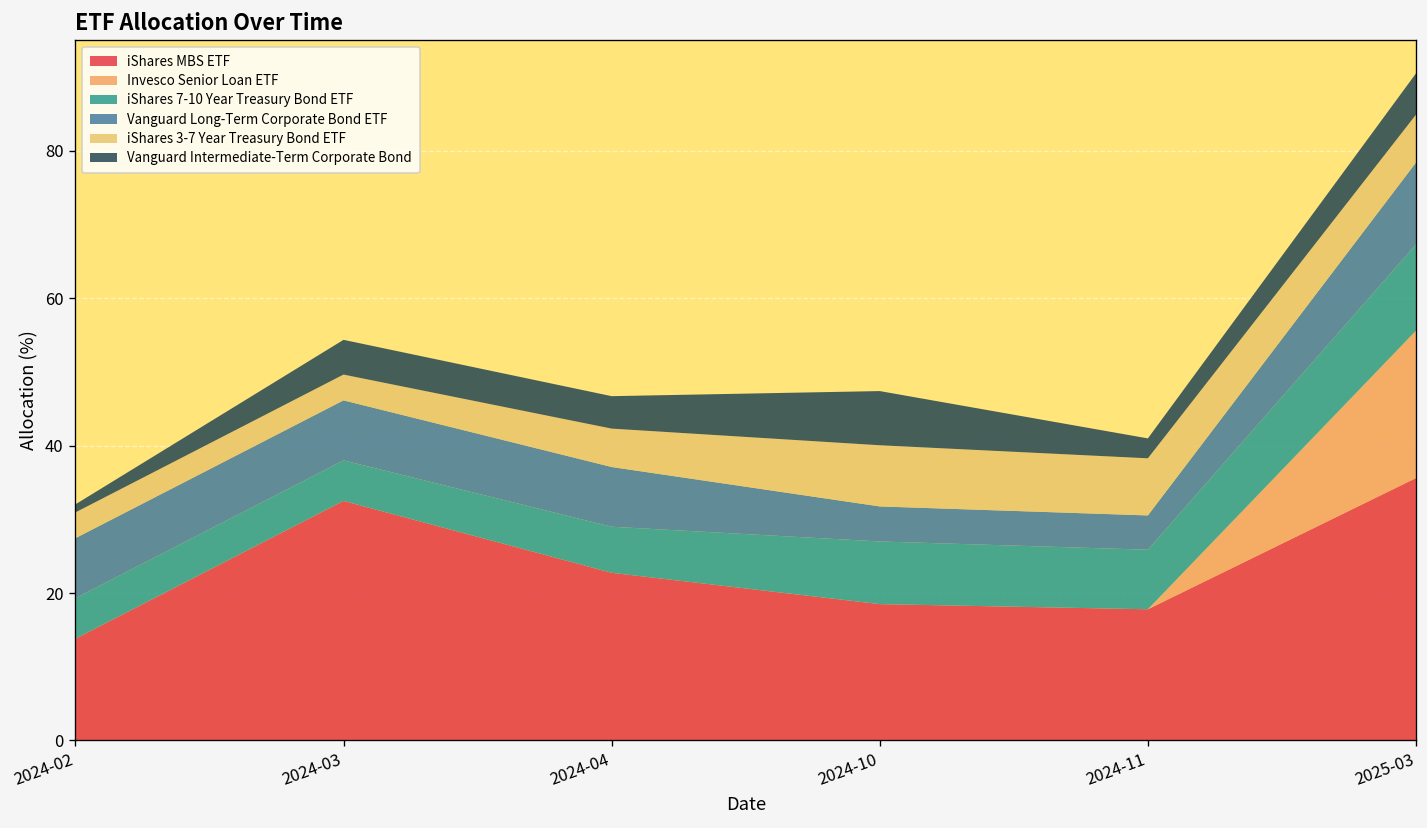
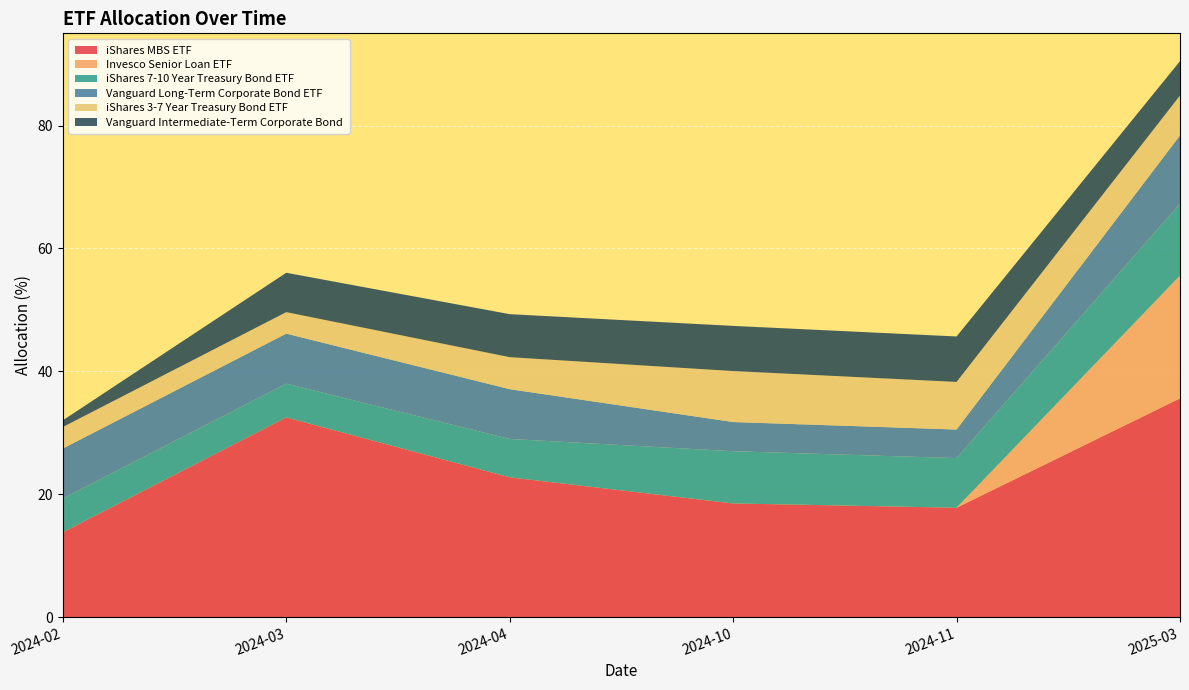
  {
    "iShares MBS ETF": {
      "2025-03": 36
    },
    "Vanguard Intermediate-Term Corporate Bond": {
      "2024-02": 1,
-     "2024-03": 5,
-     "2024-04": 4,
+     "2024-03": 6,
+     "2024-04": 7,
      "2024-10": 7,
-     "2024-11": 3,
+     "2024-11": 7,
      "2025-03": 6
    }
  }
